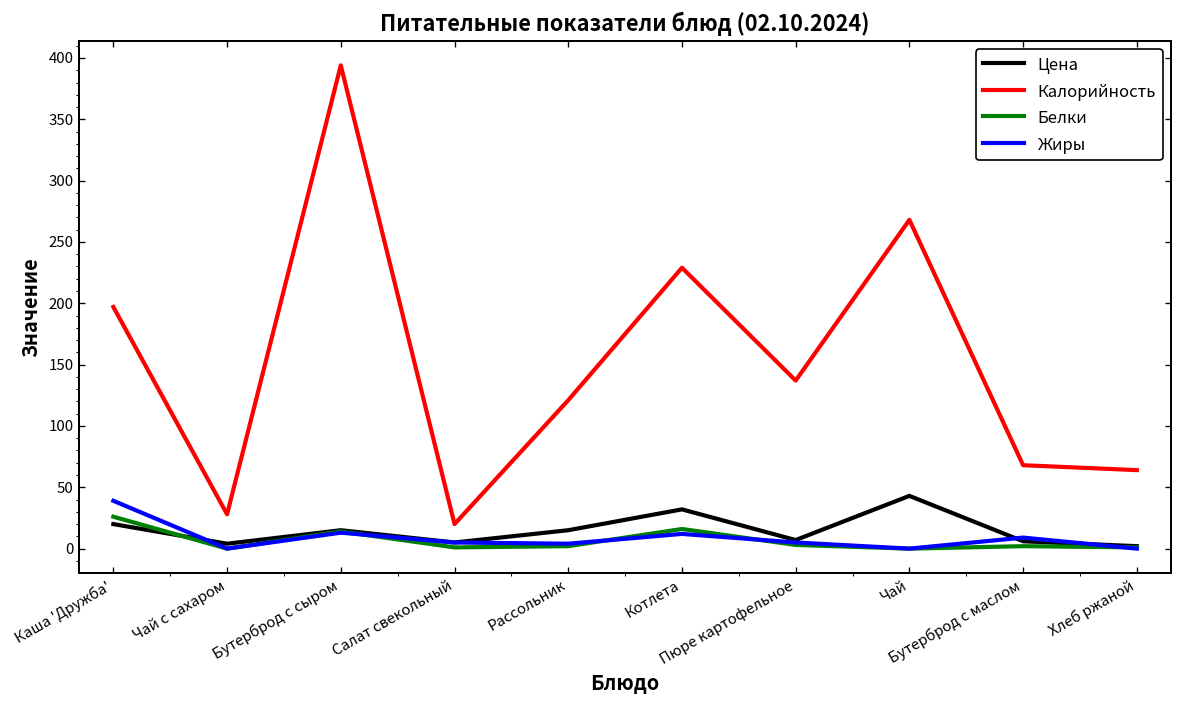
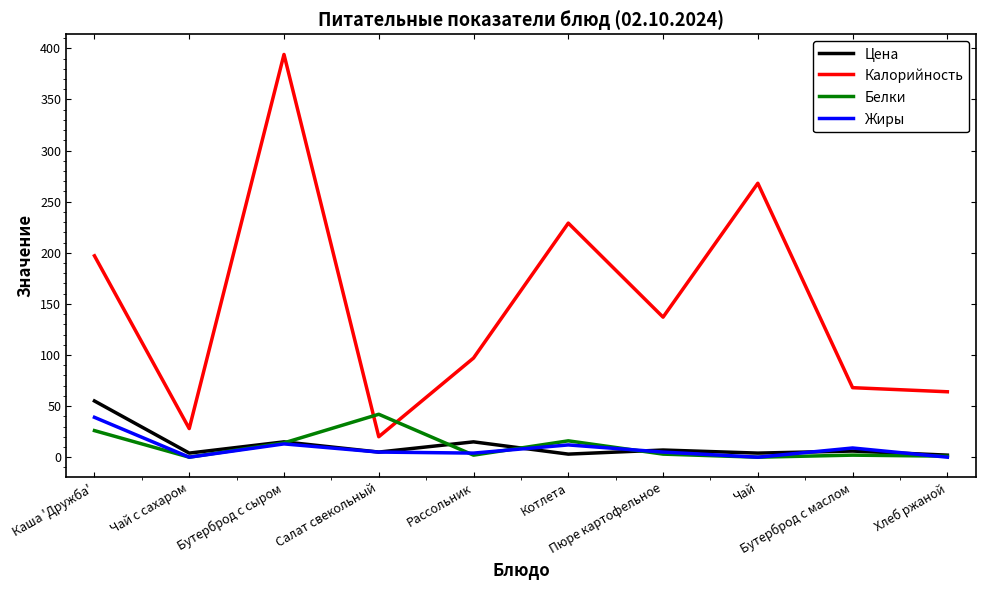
  {
    "Цена": {
-     "Каша 'Дружба'": 20,
+     "Каша 'Дружба'": 55,
      "Чай с сахаром": 4,
      "Рассольник": 15,
-     "Котлета": 32,
-     "Чай": 43,
+     "Котлета": 3,
+     "Чай": 4,
      "Бутерброд с маслом": 6
    },
    "Калорийность": {
      "Каша 'Дружба'": 197,
      "Чай с сахаром": 28,
      "Бутерброд с сыром": 394,
      "Салат свекольный": 20,
-     "Рассольник": 121,
+     "Рассольник": 97,
      "Котлета": 229,
      "Пюре картофельное": 137,
      "Чай": 268,
      "Бутерброд с маслом": 68,
      "Хлеб ржаной": 64
    },
    "Белки": {
      "Каша 'Дружба'": 26,
-     "Салат свекольный": 1,
+     "Салат свекольный": 42,
      "Котлета": 16,
      "Бутерброд с маслом": 2
    },
    "Жиры": {
      "Каша 'Дружба'": 39,
      "Котлета": 12,
      "Бутерброд с маслом": 9
    }
  }
